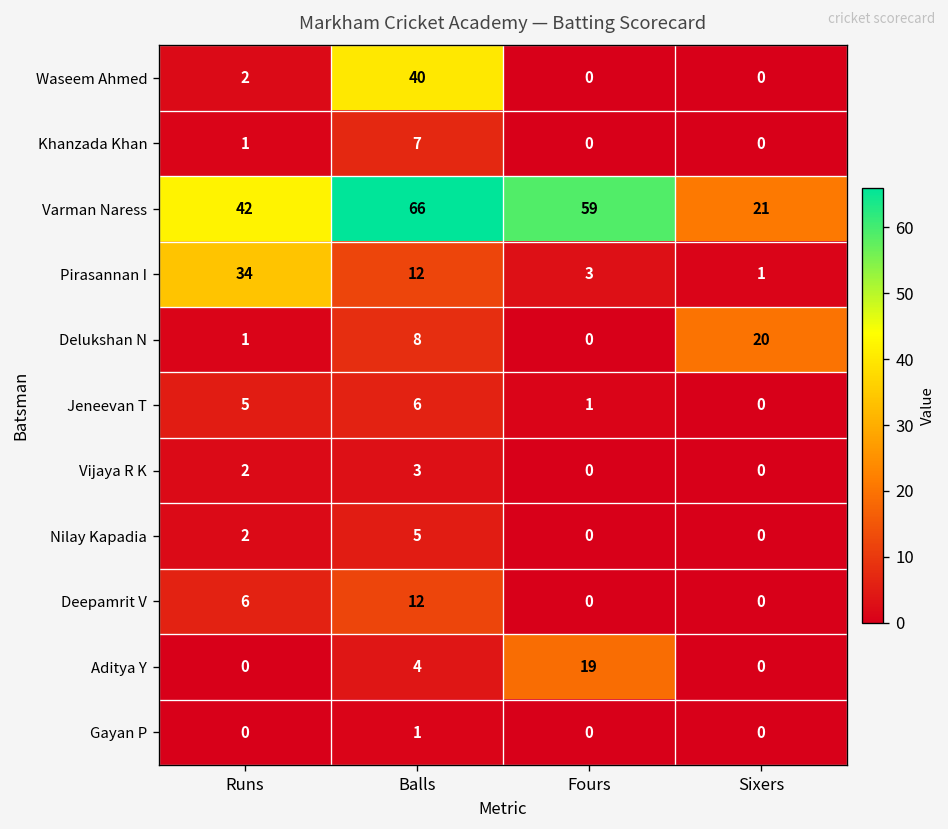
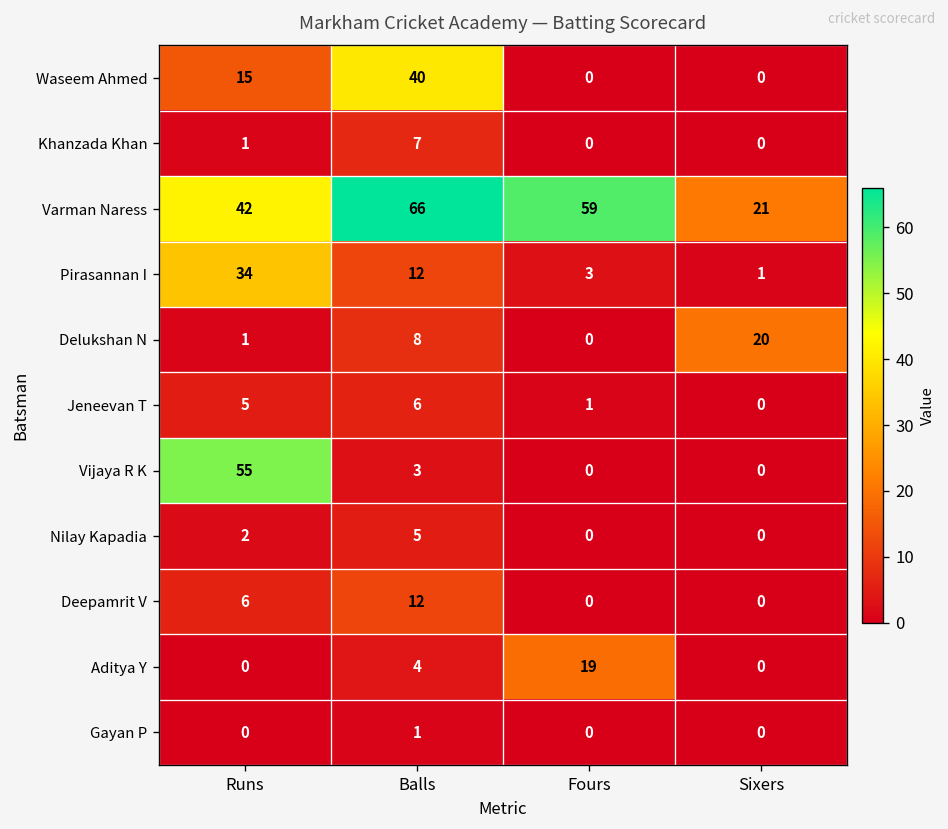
  {
    "Waseem Ahmed": {
-     "Runs": 2,
+     "Runs": 15,
      "Balls": 40,
      "Fours": 0,
      "Sixers": 0
    },
    "Khanzada Khan": {
      "Runs": 1,
      "Balls": 7,
      "Fours": 0,
      "Sixers": 0
    },
    "Varman Naress": {
      "Runs": 42,
      "Balls": 66,
      "Fours": 59,
      "Sixers": 21
    },
    "Pirasannan I": {
      "Runs": 34,
      "Balls": 12,
      "Fours": 3,
      "Sixers": 1
    },
    "Delukshan N": {
      "Runs": 1,
      "Balls": 8,
      "Fours": 0,
      "Sixers": 20
    },
    "Jeneevan T": {
      "Runs": 5,
      "Balls": 6,
      "Fours": 1,
      "Sixers": 0
    },
    "Vijaya R K": {
-     "Runs": 2,
+     "Runs": 55,
      "Balls": 3,
      "Fours": 0,
      "Sixers": 0
    },
    "Nilay Kapadia": {
      "Runs": 2,
      "Balls": 5,
      "Fours": 0,
      "Sixers": 0
    },
    "Deepamrit V": {
      "Runs": 6,
      "Balls": 12,
      "Fours": 0,
      "Sixers": 0
    },
    "Aditya Y": {
      "Runs": 0,
      "Balls": 4,
      "Fours": 19,
      "Sixers": 0
    },
    "Gayan P": {
      "Runs": 0,
      "Balls": 1,
      "Fours": 0,
      "Sixers": 0
    }
  }
